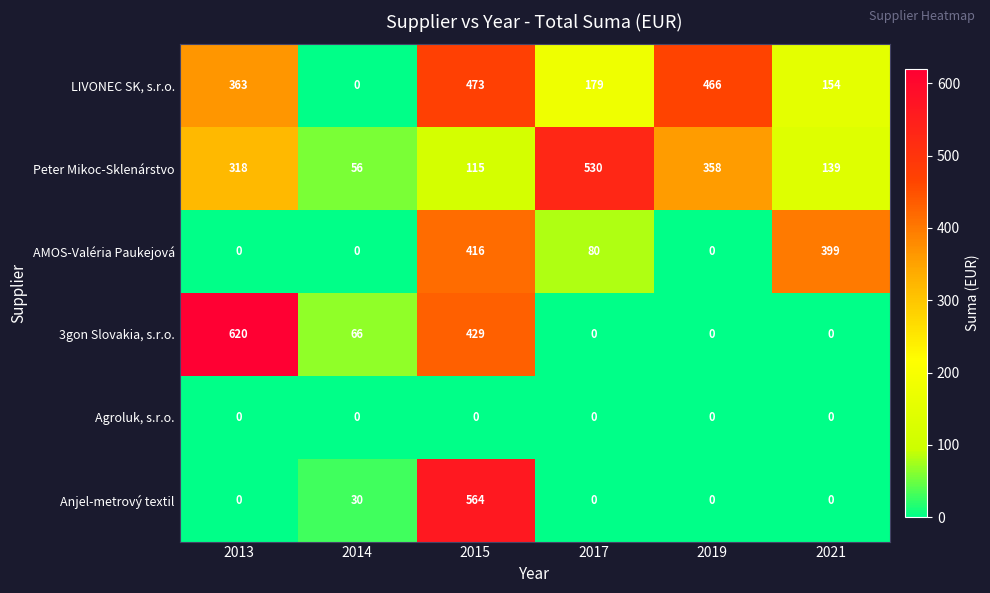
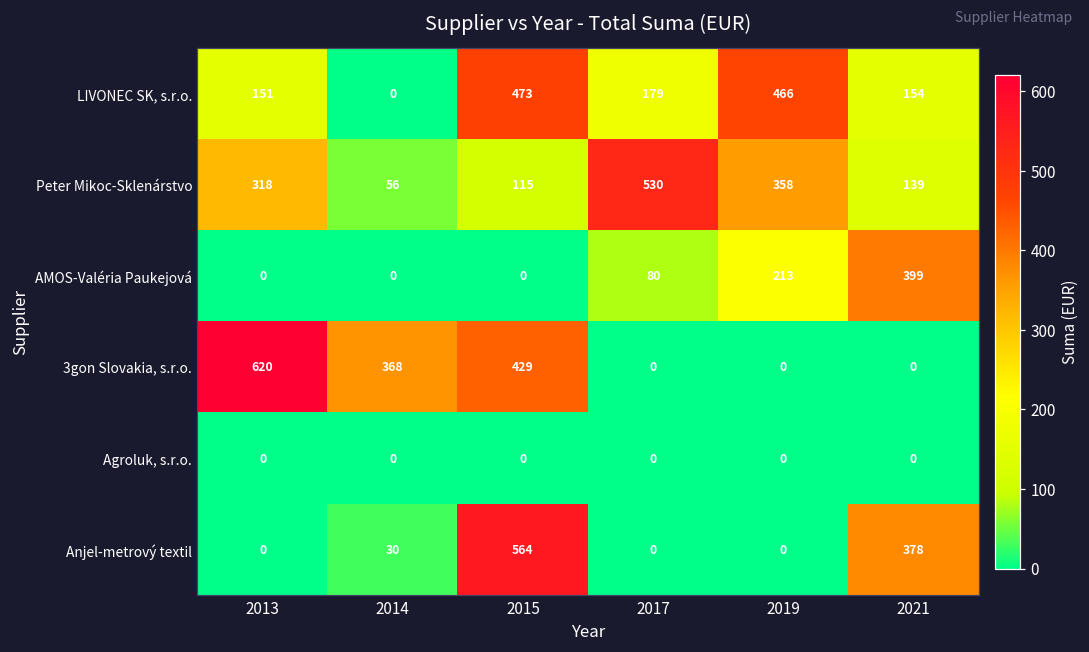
  {
    "LIVONEC SK, s.r.o.": {
-     "2013": 363,
+     "2013": 151,
      "2014": 0,
      "2015": 473,
      "2017": 179,
      "2019": 466,
      "2021": 154
    },
    "Peter Mikoc-Sklenárstvo": {
      "2013": 318,
      "2014": 56,
      "2015": 115,
      "2017": 530,
      "2019": 358,
      "2021": 139
    },
    "AMOS-Valéria Paukejová": {
      "2013": 0,
      "2014": 0,
-     "2015": 416,
+     "2015": 0,
      "2017": 80,
-     "2019": 0,
+     "2019": 213,
      "2021": 399
    },
    "3gon Slovakia, s.r.o.": {
      "2013": 620,
-     "2014": 66,
+     "2014": 368,
      "2015": 429,
      "2017": 0,
      "2019": 0,
      "2021": 0
    },
    "Agroluk, s.r.o.": {
      "2013": 0,
      "2014": 0,
      "2015": 0,
      "2017": 0,
      "2019": 0,
      "2021": 0
    },
    "Anjel-metrový textil": {
      "2013": 0,
      "2014": 30,
      "2015": 564,
      "2017": 0,
      "2019": 0,
-     "2021": 0
+     "2021": 378
    }
  }
